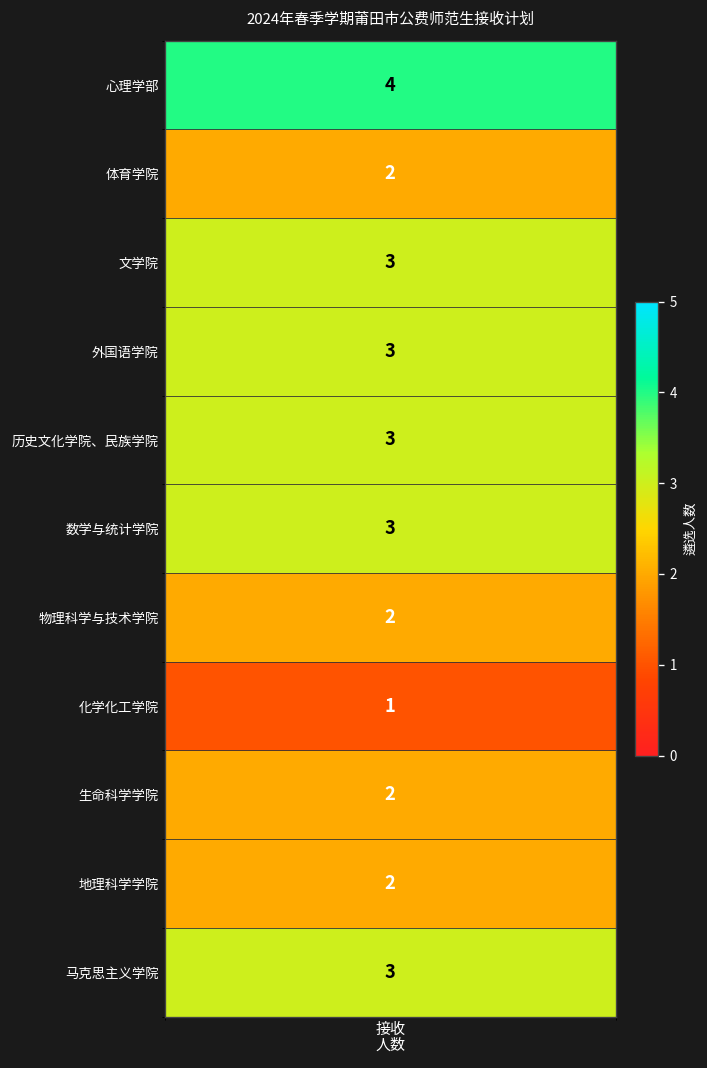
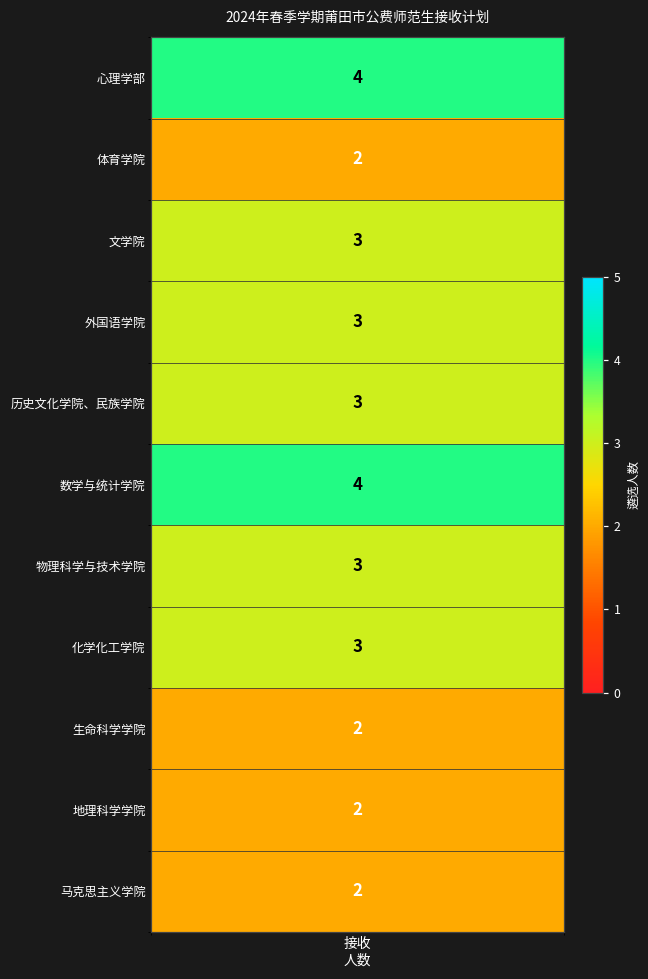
  {
    "心理学部": {
      "接收 人数": 4
    },
    "体育学院": {
      "接收 人数": 2
    },
    "文学院": {
      "接收 人数": 3
    },
    "外国语学院": {
      "接收 人数": 3
    },
    "历史文化学院、民族学院": {
      "接收 人数": 3
    },
    "数学与统计学院": {
-     "接收 人数": 3
+     "接收 人数": 4
    },
    "物理科学与技术学院": {
-     "接收 人数": 2
+     "接收 人数": 3
    },
    "化学化工学院": {
-     "接收 人数": 1
+     "接收 人数": 3
    },
    "生命科学学院": {
      "接收 人数": 2
    },
    "地理科学学院": {
      "接收 人数": 2
    },
    "马克思主义学院": {
-     "接收 人数": 3
+     "接收 人数": 2
    }
  }
